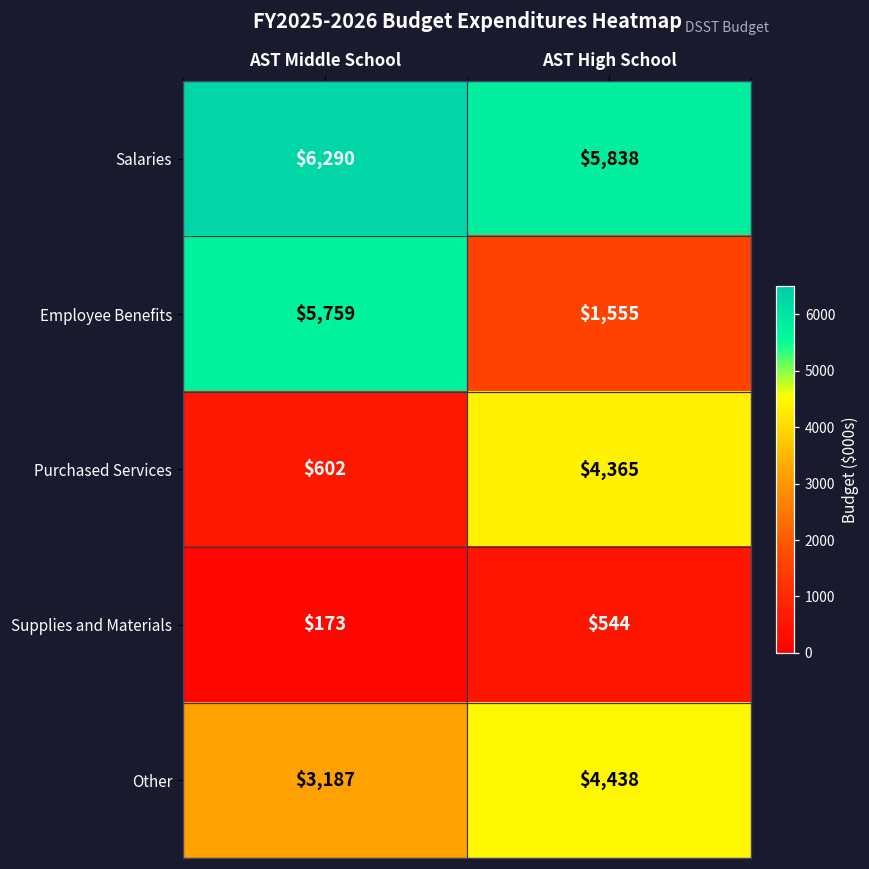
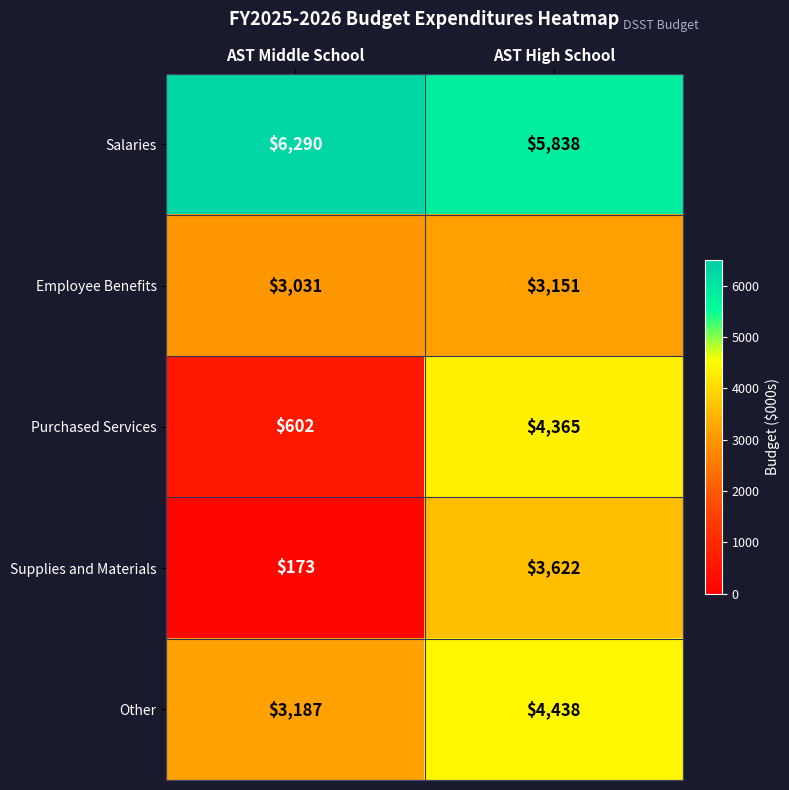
  {
    "Salaries": {
      "AST Middle School": "$6,290",
      "AST High School": "$5,838"
    },
    "Employee Benefits": {
-     "AST Middle School": "$5,759",
-     "AST High School": "$1,555"
+     "AST Middle School": "$3,031",
+     "AST High School": "$3,151"
    },
    "Purchased Services": {
      "AST Middle School": "$602",
      "AST High School": "$4,365"
    },
    "Supplies and Materials": {
      "AST Middle School": "$173",
-     "AST High School": "$544"
+     "AST High School": "$3,622"
    },
    "Other": {
      "AST Middle School": "$3,187",
      "AST High School": "$4,438"
    }
  }
